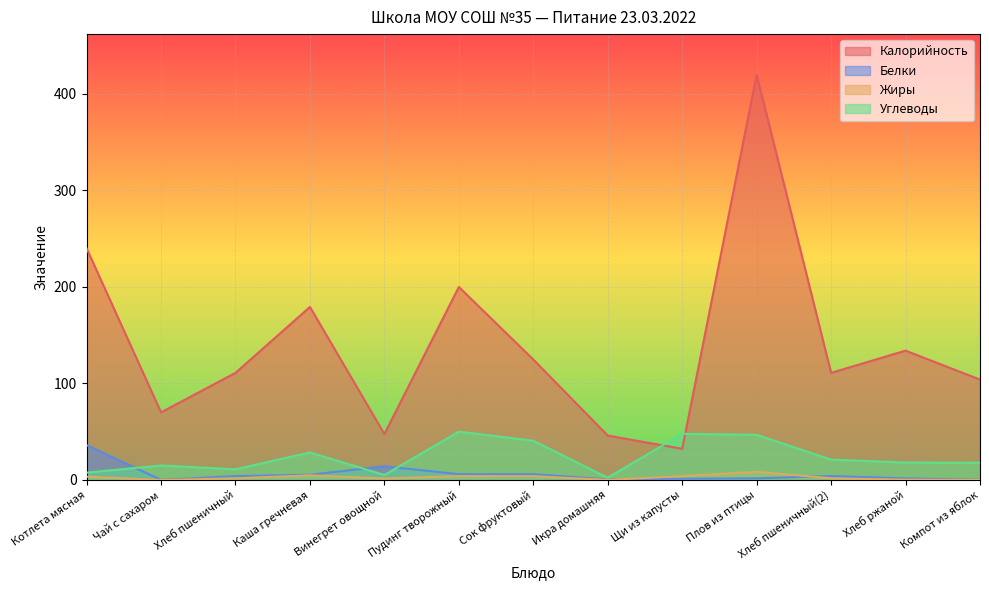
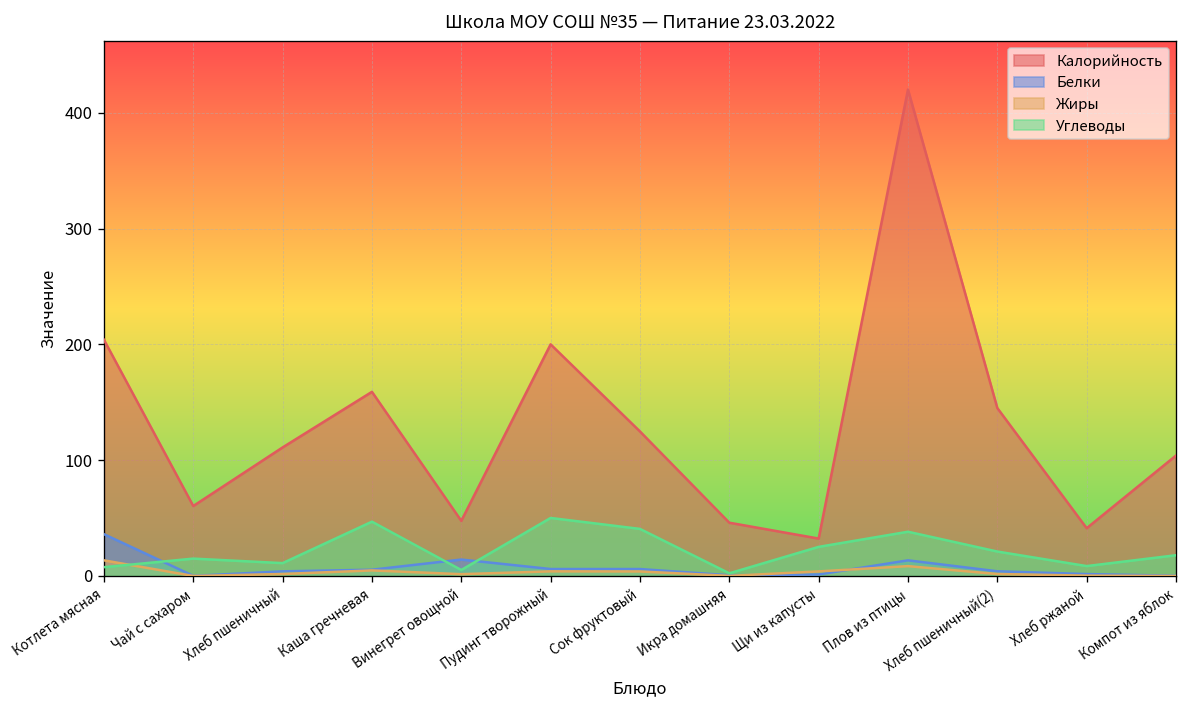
  {
    "Калорийность": {
-     "Котлета мясная": 240,
-     "Чай с сахаром": 70,
+     "Котлета мясная": 200,
+     "Чай с сахаром": 60,
      "Хлеб пшеничный": 110,
-     "Каша гречневая": 180,
+     "Каша гречневая": 160,
      "Винегрет овощной": 50,
      "Пудинг творожный": 200,
      "Сок фруктовый": 120,
      "Икра домашняя": 50,
      "Щи из капусты": 30,
      "Плов из птицы": 420,
-     "Хлеб пшеничный(2)": 110,
-     "Хлеб ржаной": 130,
+     "Хлеб пшеничный(2)": 150,
+     "Хлеб ржаной": 40,
      "Компот из яблок": 100
    },
    "Белки": {
      "Котлета мясная": 40,
      "Винегрет овощной": 10,
-     "Плов из птицы": 0
+     "Плов из птицы": 10
    },
    "Жиры": {
-     "Котлета мясная": 0,
+     "Котлета мясная": 10,
      "Винегрет овощной": 0,
      "Плов из птицы": 10
    },
    "Углеводы": {
      "Котлета мясная": 10,
      "Чай с сахаром": 20,
      "Хлеб пшеничный": 10,
-     "Каша гречневая": 30,
+     "Каша гречневая": 50,
      "Винегрет овощной": 10,
      "Пудинг творожный": 50,
      "Сок фруктовый": 40,
-     "Щи из капусты": 50,
-     "Плов из птицы": 50,
+     "Щи из капусты": 30,
+     "Плов из птицы": 40,
      "Хлеб пшеничный(2)": 20,
-     "Хлеб ржаной": 20,
+     "Хлеб ржаной": 10,
      "Компот из яблок": 20
    }
  }
